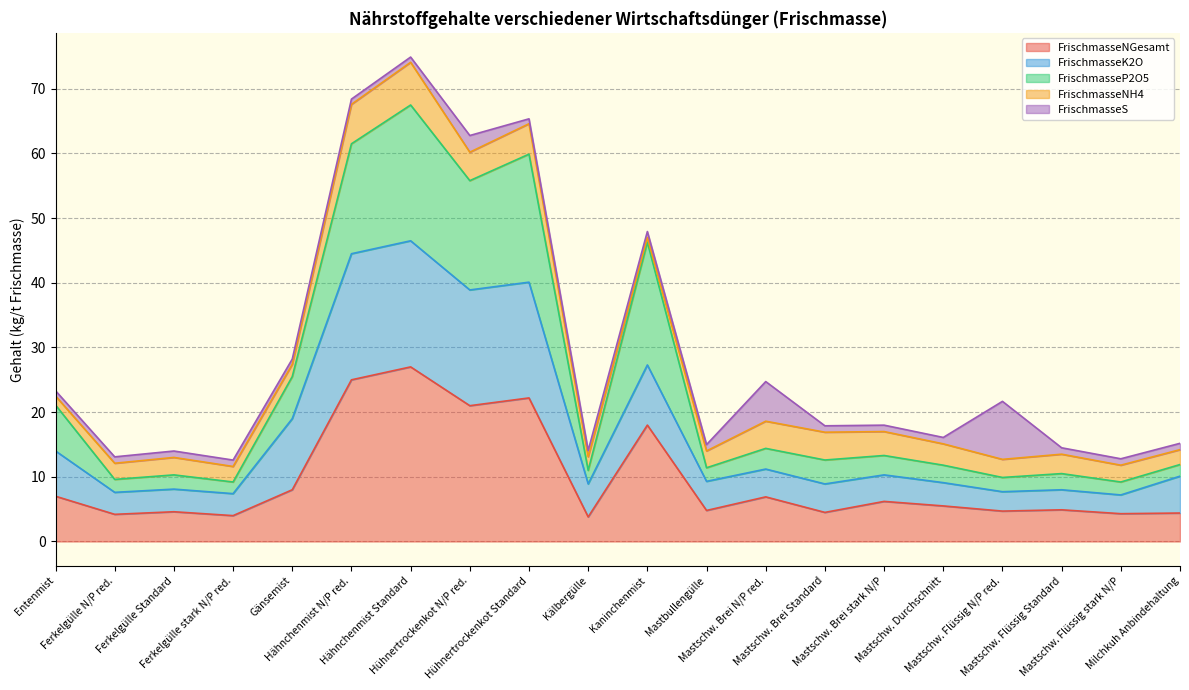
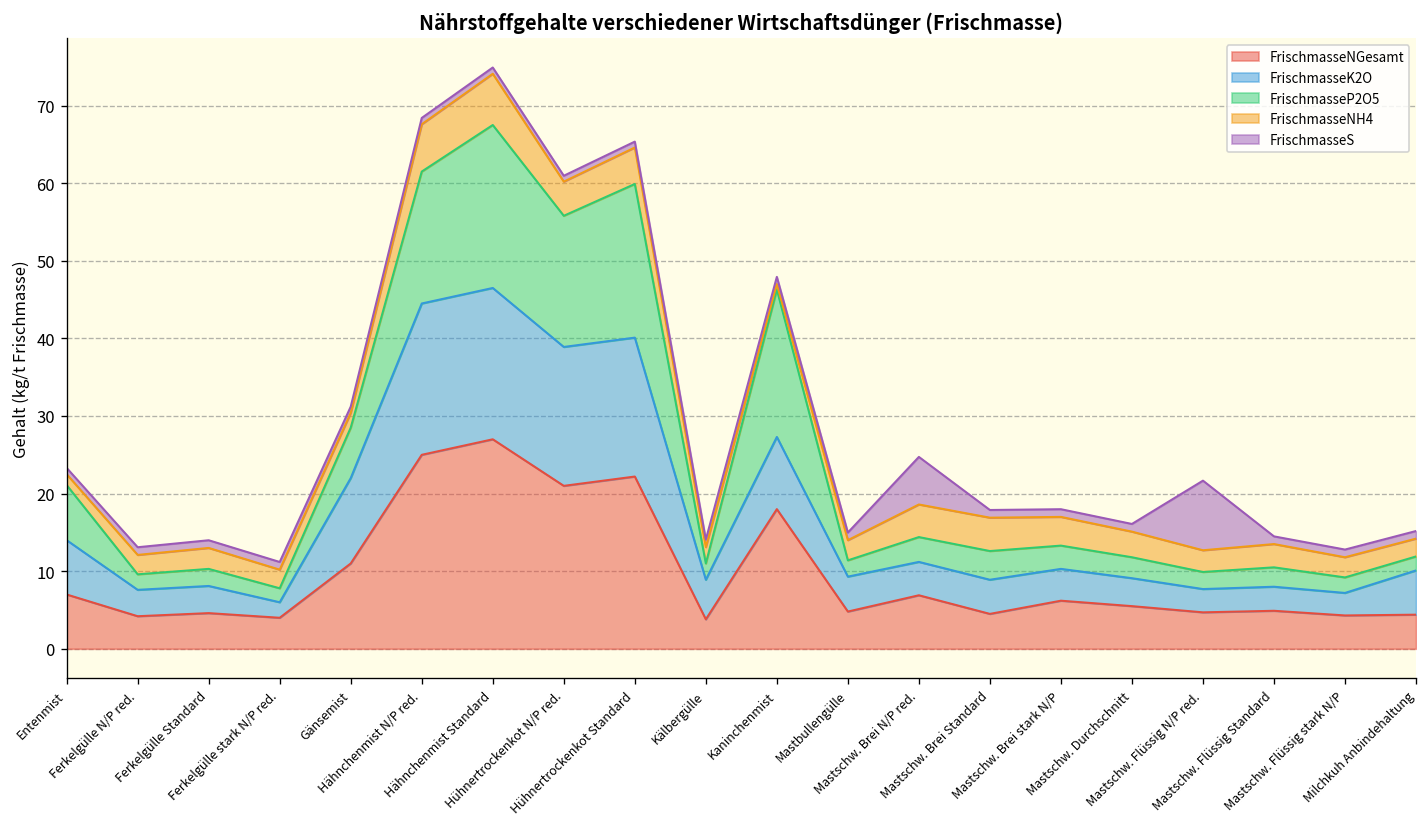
  {
    "FrischmasseNGesamt": {
      "Entenmist": 7,
      "Ferkelgülle N/P red.": 4,
      "Ferkelgülle Standard": 5,
      "Ferkelgülle stark N/P red.": 4,
-     "Gänsemist": 8,
+     "Gänsemist": 11,
      "Hähnchenmist N/P red.": 25,
      "Hähnchenmist Standard": 27,
      "Hühnertrockenkot N/P red.": 21,
      "Hühnertrockenkot Standard": 22,
      "Kälbergülle": 4,
      "Kaninchenmist": 18,
      "Mastbullengülle": 5,
      "Mastschw. Brei N/P red.": 7,
      "Mastschw. Brei Standard": 5,
      "Mastschw. Brei stark N/P": 6,
      "Mastschw. Durchschnitt": 6,
      "Mastschw. Flüssig N/P red.": 5,
      "Mastschw. Flüssig Standard": 5,
      "Mastschw. Flüssig stark N/P": 4,
      "Milchkuh Anbindehaltung": 4
    },
    "FrischmasseK2O": {
      "Entenmist": 7,
      "Ferkelgülle N/P red.": 3,
      "Ferkelgülle Standard": 4,
-     "Ferkelgülle stark N/P red.": 3,
+     "Ferkelgülle stark N/P red.": 2,
      "Gänsemist": 11,
      "Hähnchenmist N/P red.": 20,
      "Hähnchenmist Standard": 20,
      "Hühnertrockenkot N/P red.": 18,
      "Hühnertrockenkot Standard": 18,
      "Kälbergülle": 5,
      "Kaninchenmist": 9,
      "Mastbullengülle": 5,
      "Mastschw. Brei N/P red.": 4,
      "Mastschw. Brei Standard": 4,
      "Mastschw. Brei stark N/P": 4,
      "Mastschw. Durchschnitt": 4,
      "Mastschw. Flüssig N/P red.": 3,
      "Mastschw. Flüssig Standard": 3,
      "Mastschw. Flüssig stark N/P": 3,
      "Milchkuh Anbindehaltung": 6
    },
    "FrischmasseP2O5": {
      "Entenmist": 7,
      "Ferkelgülle N/P red.": 2,
      "Ferkelgülle Standard": 2,
      "Ferkelgülle stark N/P red.": 2,
      "Gänsemist": 7,
      "Hähnchenmist N/P red.": 17,
      "Hähnchenmist Standard": 21,
      "Hühnertrockenkot N/P red.": 17,
      "Hühnertrockenkot Standard": 20,
      "Kälbergülle": 2,
      "Kaninchenmist": 19,
      "Mastbullengülle": 2,
      "Mastschw. Brei N/P red.": 3,
      "Mastschw. Brei Standard": 4,
      "Mastschw. Brei stark N/P": 3,
      "Mastschw. Durchschnitt": 3,
      "Mastschw. Flüssig N/P red.": 2,
      "Mastschw. Flüssig Standard": 3,
      "Mastschw. Flüssig stark N/P": 2,
      "Milchkuh Anbindehaltung": 2
    },
    "FrischmasseNH4": {
      "Entenmist": 1,
      "Ferkelgülle N/P red.": 3,
      "Ferkelgülle Standard": 3,
      "Ferkelgülle stark N/P red.": 2,
      "Gänsemist": 2,
      "Hähnchenmist N/P red.": 6,
      "Hähnchenmist Standard": 7,
      "Hühnertrockenkot N/P red.": 4,
      "Hühnertrockenkot Standard": 5,
      "Kälbergülle": 2,
      "Kaninchenmist": 1,
      "Mastbullengülle": 3,
      "Mastschw. Brei N/P red.": 4,
      "Mastschw. Brei Standard": 4,
      "Mastschw. Brei stark N/P": 4,
      "Mastschw. Durchschnitt": 3,
      "Mastschw. Flüssig N/P red.": 3,
      "Mastschw. Flüssig Standard": 3,
      "Mastschw. Flüssig stark N/P": 3,
      "Milchkuh Anbindehaltung": 2
    },
    "FrischmasseS": {
      "Entenmist": 1,
      "Ferkelgülle N/P red.": 1,
      "Ferkelgülle Standard": 1,
      "Ferkelgülle stark N/P red.": 1,
      "Gänsemist": 1,
      "Hähnchenmist N/P red.": 1,
      "Hähnchenmist Standard": 1,
-     "Hühnertrockenkot N/P red.": 3,
+     "Hühnertrockenkot N/P red.": 1,
      "Hühnertrockenkot Standard": 1,
      "Kälbergülle": 1,
      "Kaninchenmist": 1,
      "Mastbullengülle": 1,
      "Mastschw. Brei N/P red.": 6,
      "Mastschw. Brei Standard": 1,
      "Mastschw. Brei stark N/P": 1,
      "Mastschw. Durchschnitt": 1,
      "Mastschw. Flüssig N/P red.": 9,
      "Mastschw. Flüssig Standard": 1,
      "Mastschw. Flüssig stark N/P": 1,
      "Milchkuh Anbindehaltung": 1
    }
  }
